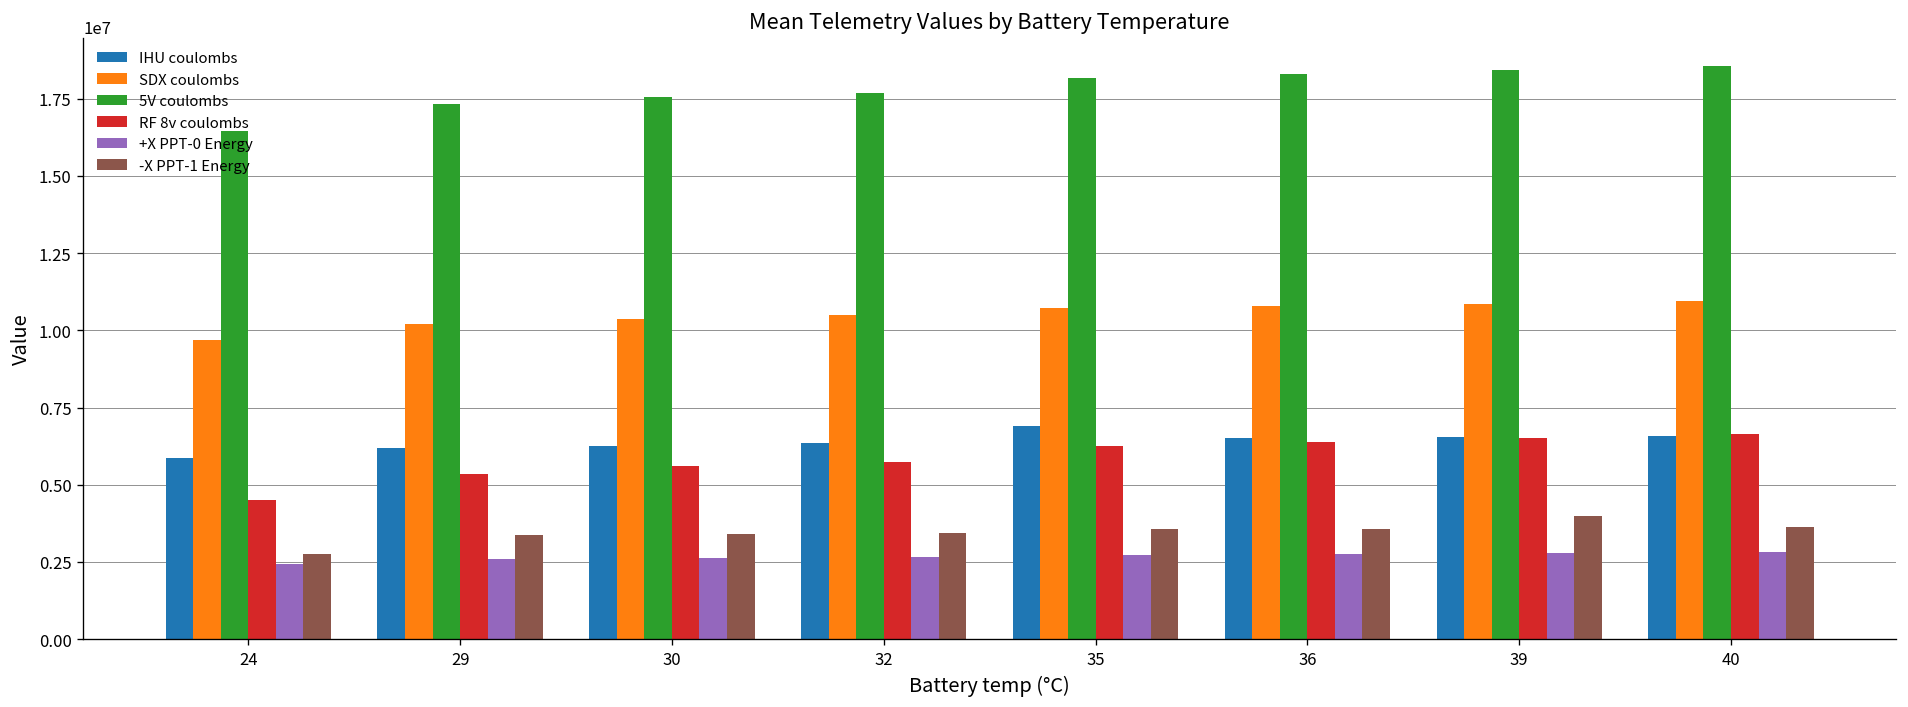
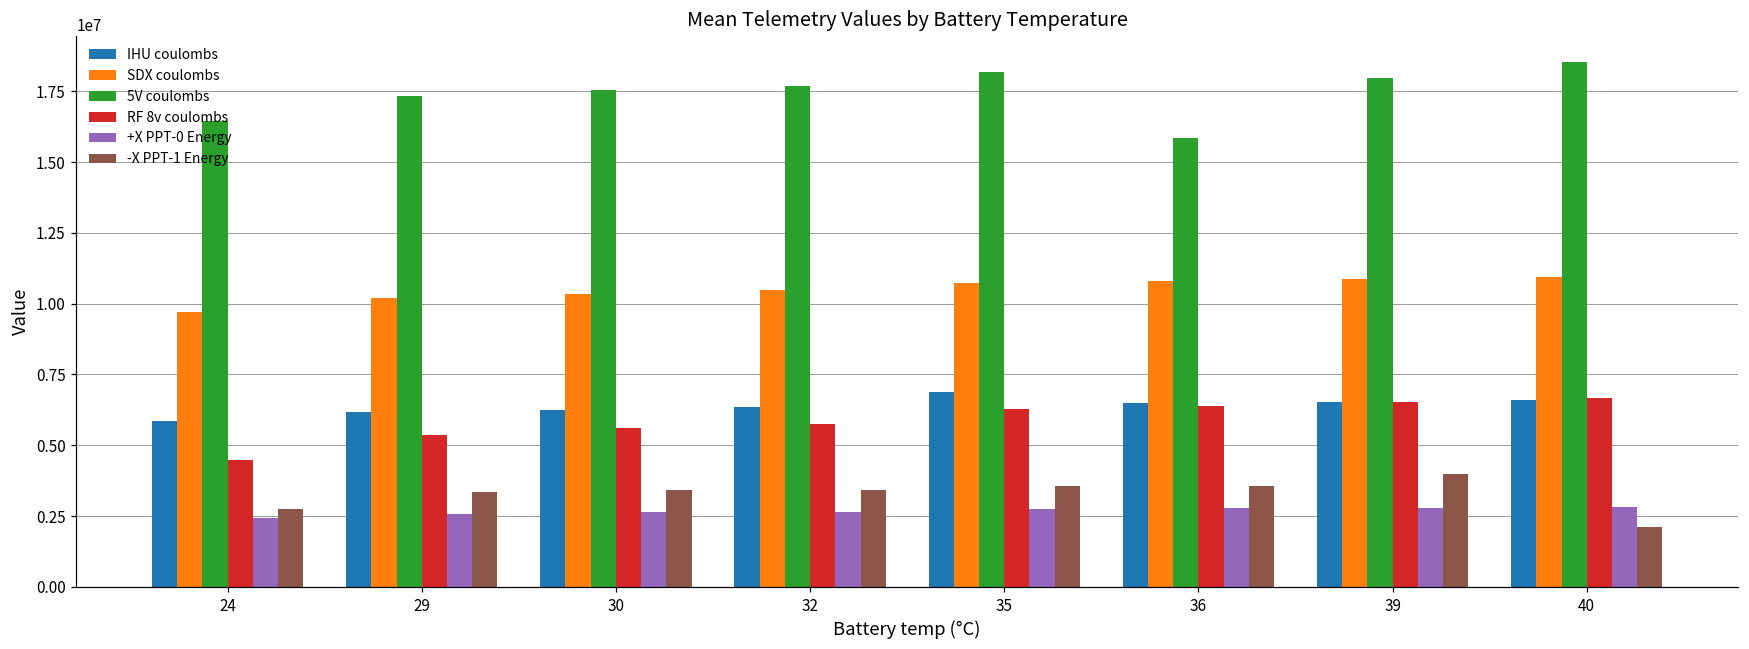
  {
    "IHU coulombs": {
      "24": 5900000,
      "29": 6200000,
      "30": 6300000,
      "32": 6300000,
      "35": 6900000,
      "36": 6500000,
      "39": 6500000,
      "40": 6600000
    },
    "SDX coulombs": {
      "24": 9700000,
      "29": 10200000,
      "30": 10400000,
      "32": 10500000,
      "35": 10700000,
      "36": 10800000,
      "39": 10900000,
      "40": 10900000
    },
    "5V coulombs": {
      "24": 16400000,
      "29": 17300000,
      "30": 17600000,
      "32": 17700000,
      "35": 18200000,
-     "36": 18300000,
-     "39": 18400000,
+     "36": 15900000,
+     "39": 18000000,
      "40": 18500000
    },
    "RF 8v coulombs": {
      "24": 4500000,
      "29": 5300000,
      "30": 5600000,
      "32": 5800000,
      "35": 6300000,
      "36": 6400000,
      "39": 6500000,
      "40": 6700000
    },
    "+X PPT-0 Energy": {
      "24": 2400000,
      "29": 2600000,
      "30": 2600000,
      "32": 2700000,
      "35": 2700000,
      "36": 2800000,
      "39": 2800000,
      "40": 2800000
    },
    "-X PPT-1 Energy": {
      "24": 2800000,
      "29": 3400000,
      "30": 3400000,
      "32": 3400000,
      "35": 3600000,
      "36": 3600000,
      "39": 4000000,
-     "40": 3600000
+     "40": 2100000
    }
  }
